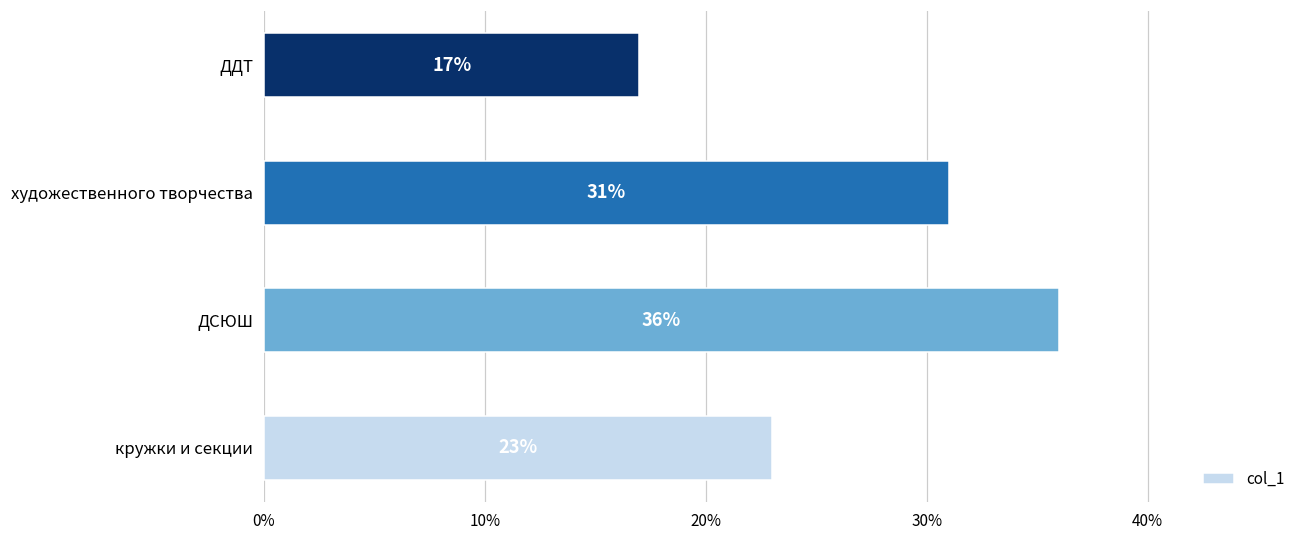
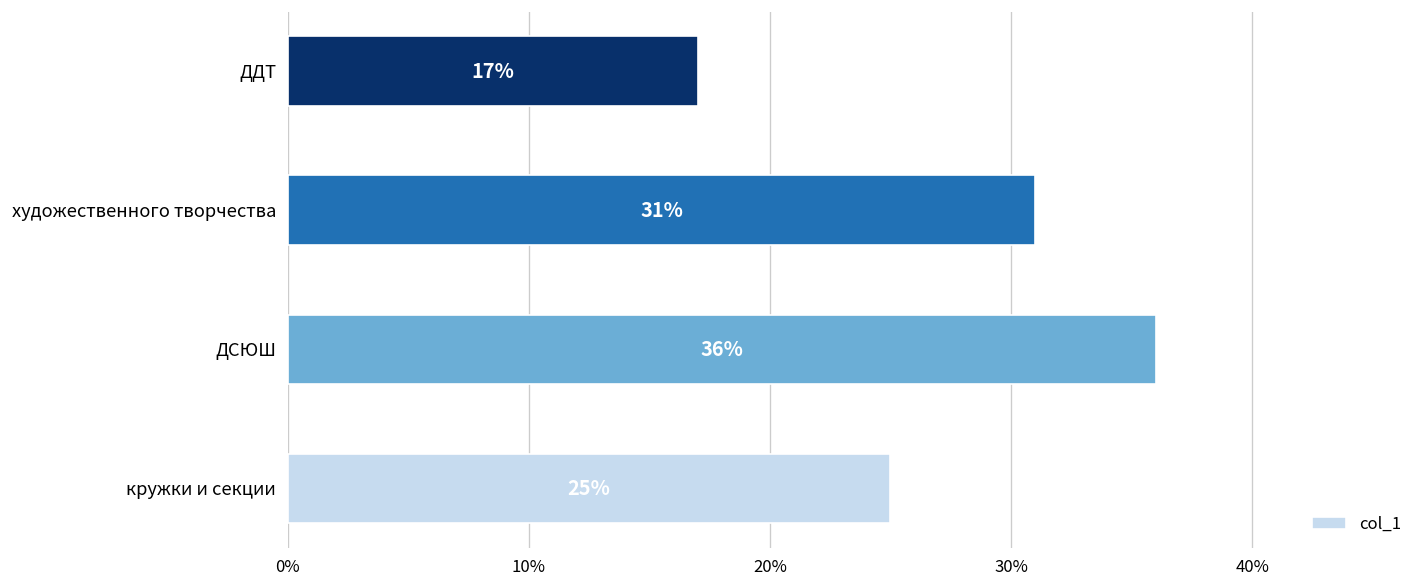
  {
    "ДДТ": "17%",
    "художественного творчества": "31%",
    "ДСЮШ": "36%",
-   "кружки и секции": "23%"
+   "кружки и секции": "25%"
  }
